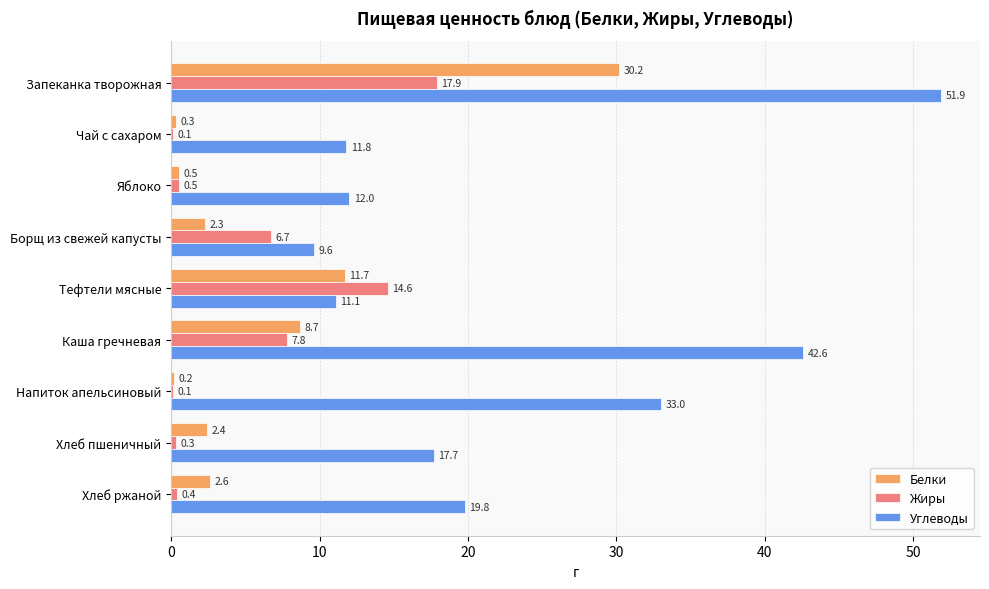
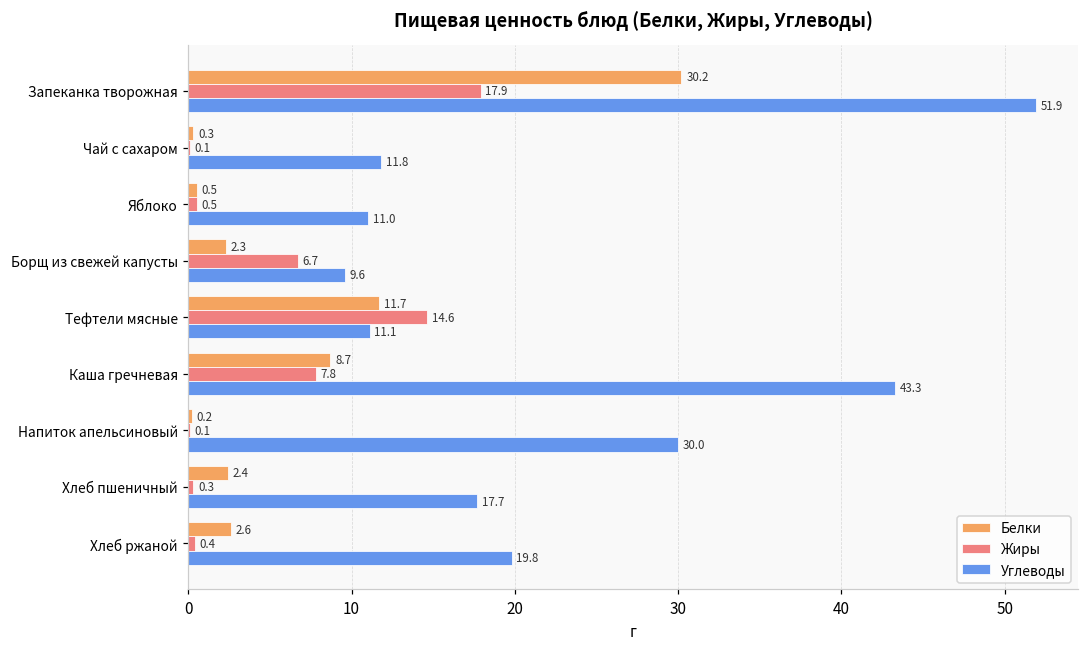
  {
    "Углеводы": {
      "Запеканка творожная": 51.9,
      "Чай с сахаром": 11.8,
-     "Яблоко": 12.0,
+     "Яблоко": 11.0,
      "Борщ из свежей капусты": 9.6,
      "Тефтели мясные": 11.1,
-     "Каша гречневая": 42.6,
-     "Напиток апельсиновый": 33.0,
+     "Каша гречневая": 43.3,
+     "Напиток апельсиновый": 30.0,
      "Хлеб пшеничный": 17.7,
      "Хлеб ржаной": 19.8
    }
  }
